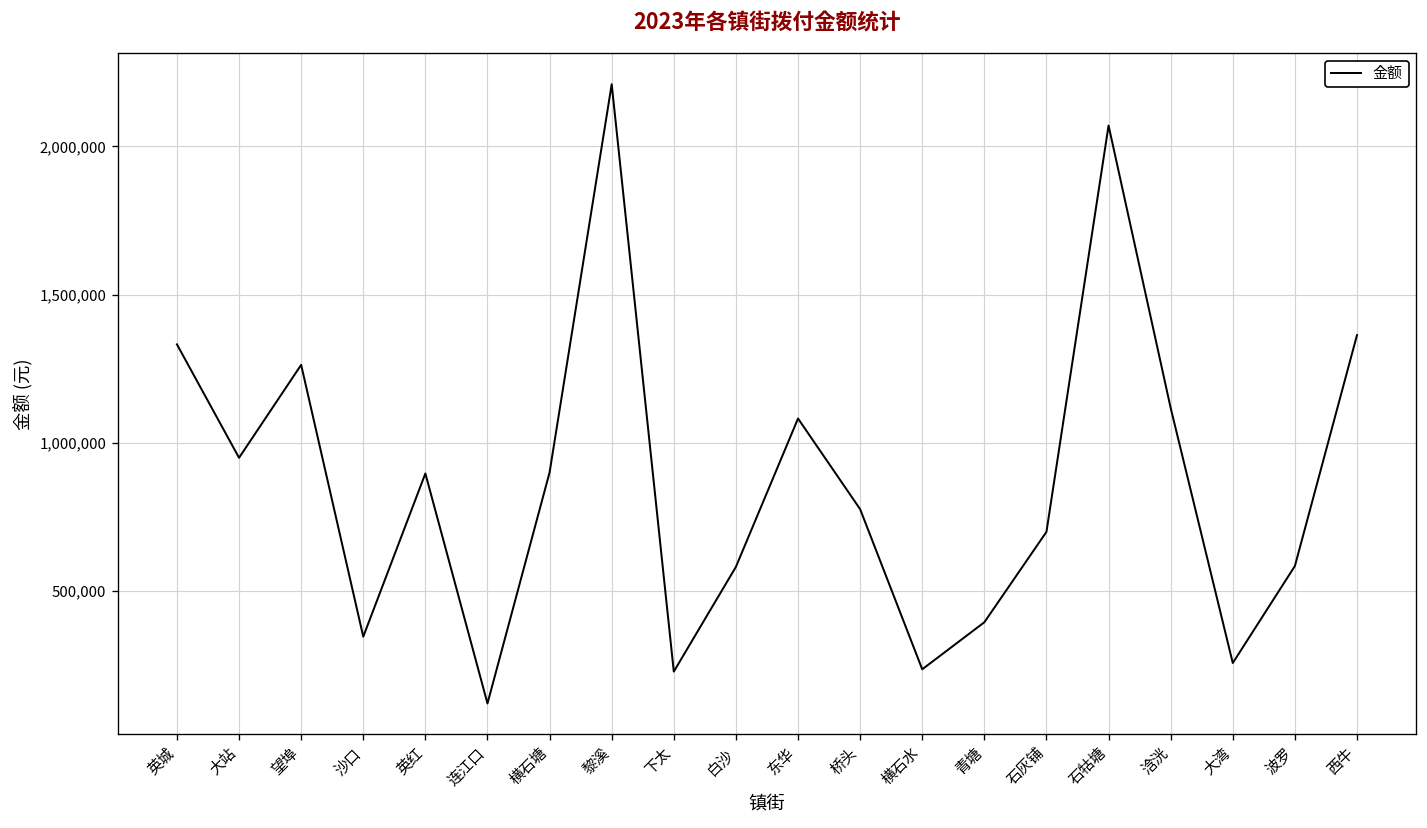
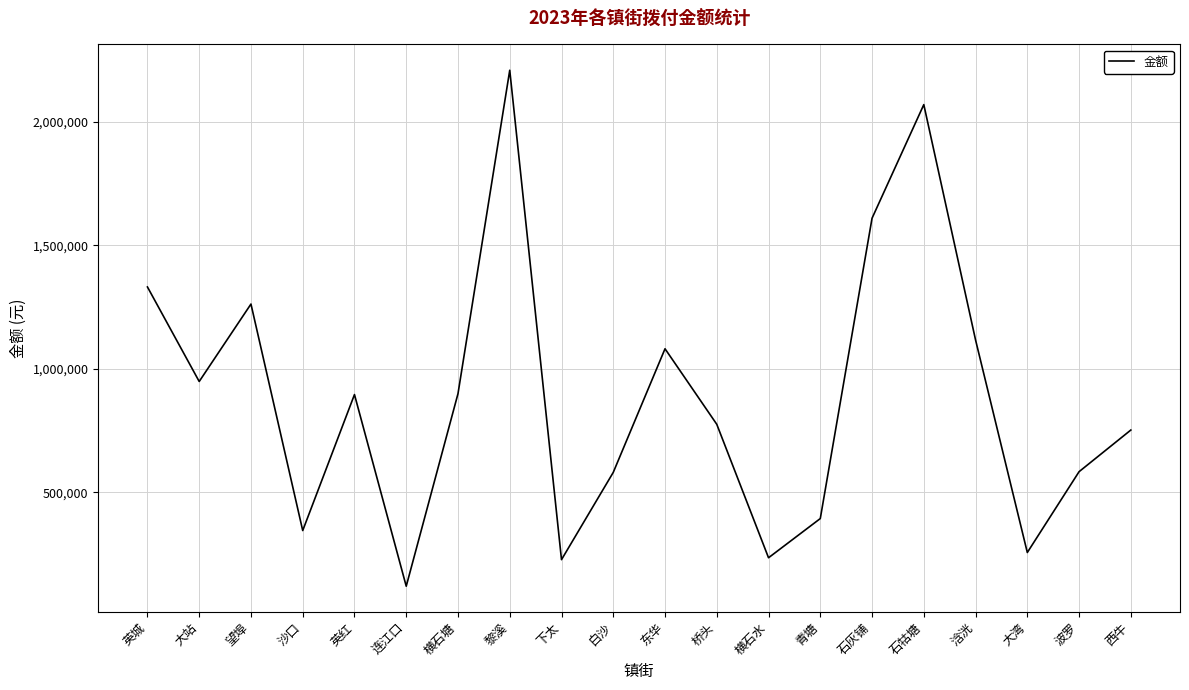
  {
    "英城": "1,330,000",
    "大站": "950,000",
    "望埠": "1,260,000",
    "沙口": "350,000",
    "英红": "900,000",
    "连江口": "120,000",
    "横石塘": "900,000",
    "黎溪": "2,210,000",
    "下太": "230,000",
    "白沙": "580,000",
    "东华": "1,080,000",
    "桥头": "780,000",
    "横石水": "240,000",
    "青塘": "390,000",
-   "石灰铺": "700,000",
+   "石灰铺": "1,610,000",
    "石牯塘": "2,070,000",
    "浛洸": "1,120,000",
    "大湾": "260,000",
    "波罗": "580,000",
-   "西牛": "1,360,000"
+   "西牛": "750,000"
  }
